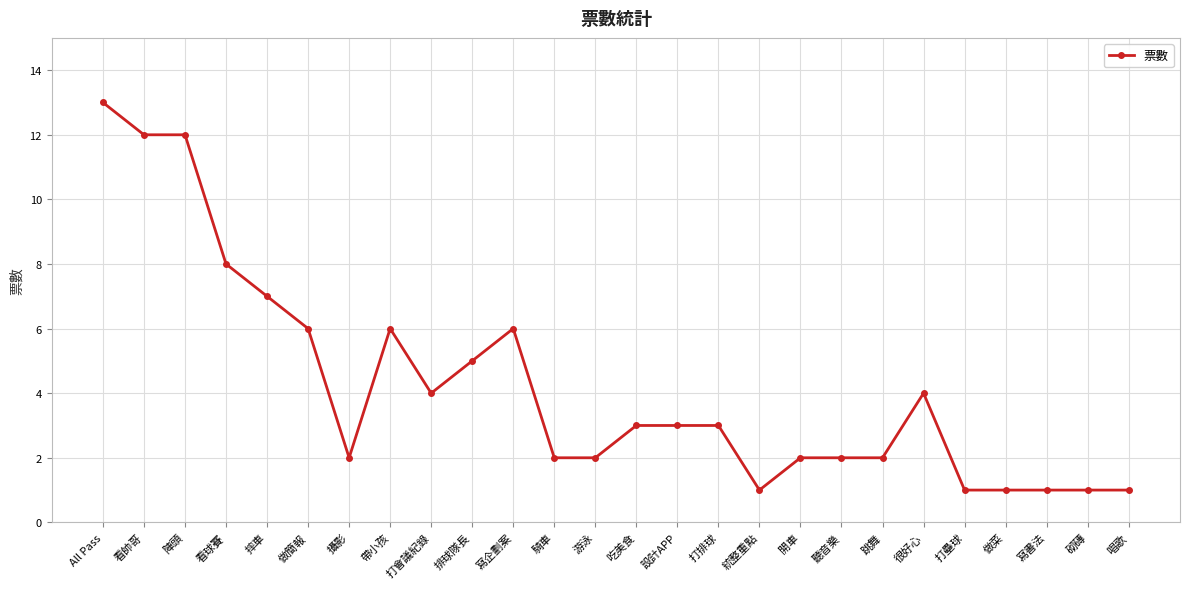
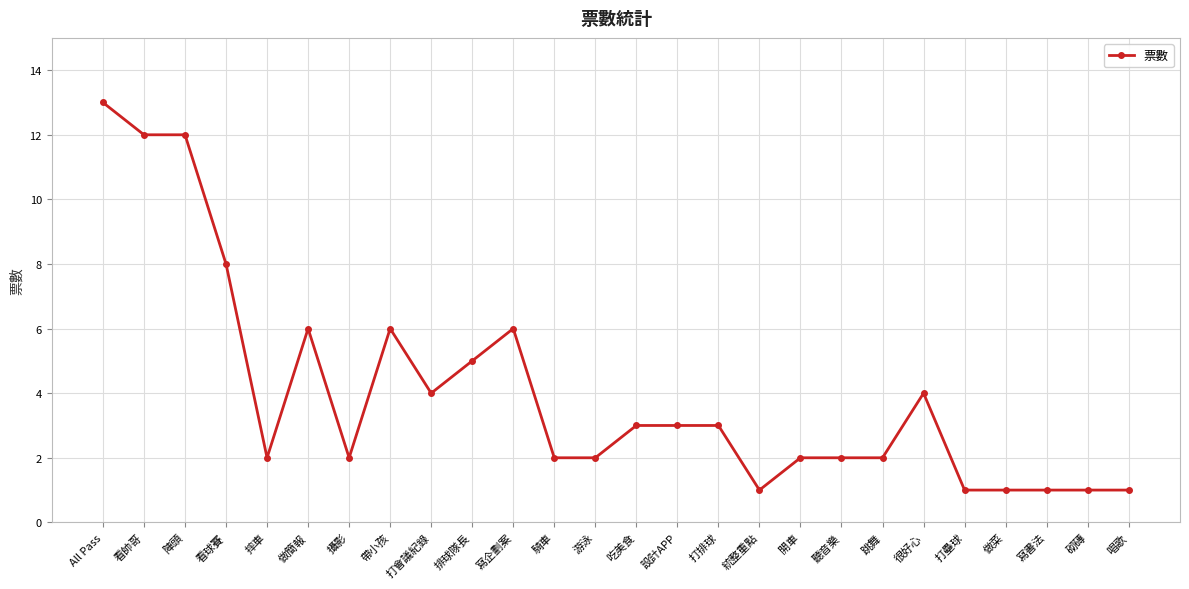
  {
    "All Pass": 13,
    "看帥哥": 12,
    "陣頭": 12,
    "看球賽": 8,
-   "摔車": 7,
+   "摔車": 2,
    "做簡報": 6,
    "攝影": 2,
    "帶小孩": 6,
    "打會議紀錄": 4,
    "排球隊長": 5,
    "寫企劃案": 6,
    "騎車": 2,
    "游泳": 2,
    "吃美食": 3,
    "設計APP": 3,
    "打排球": 3,
    "統整重點": 1,
    "開車": 2,
    "聽音樂": 2,
    "跳舞": 2,
    "很好心": 4,
    "打壘球": 1,
    "做菜": 1,
    "寫書法": 1,
    "砌磚": 1,
    "唱歌": 1
  }
